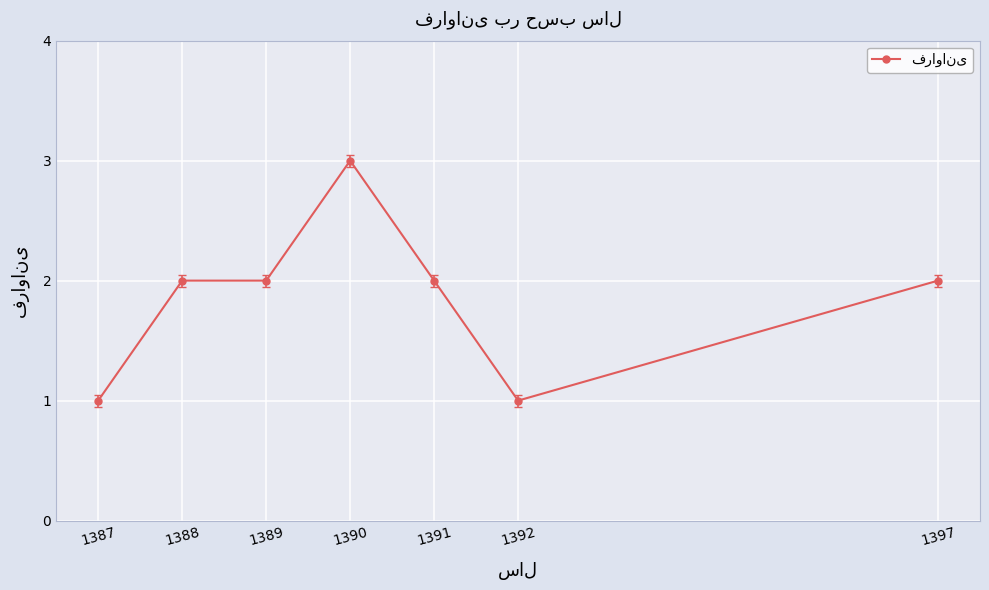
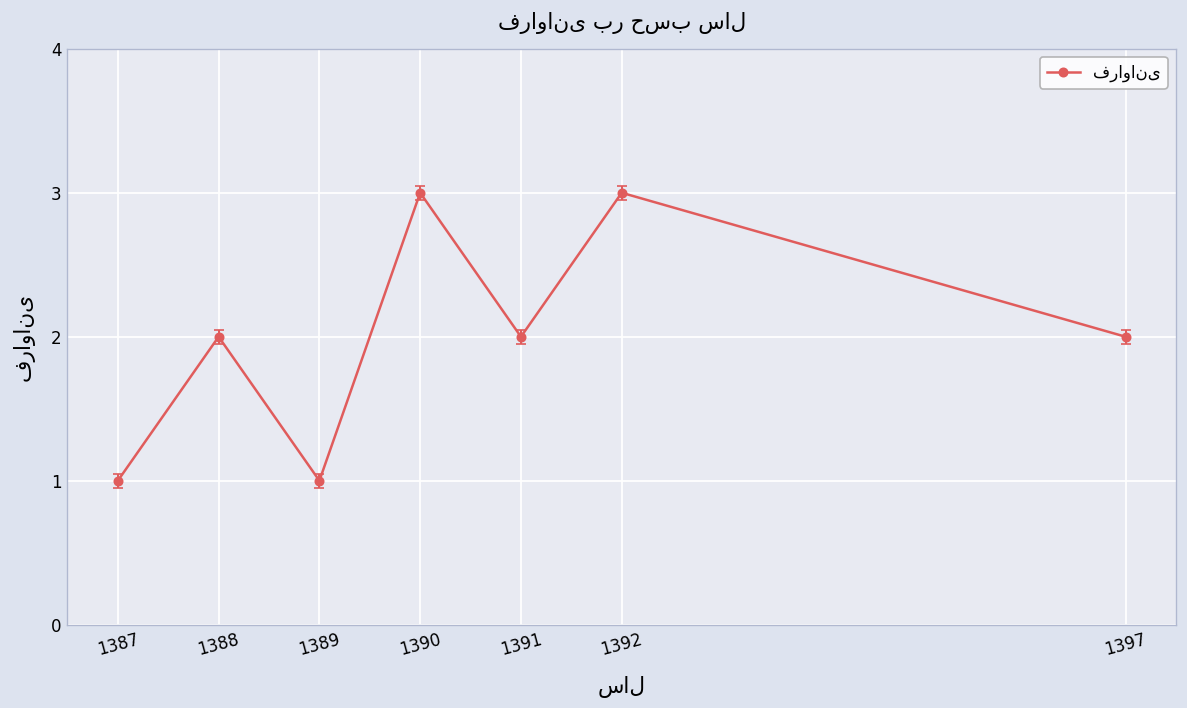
  {
    "فراوانی": {
      "1387": 1,
      "1388": 2,
-     "1389": 2,
+     "1389": 1,
      "1390": 3,
      "1391": 2,
-     "1392": 1,
+     "1392": 3,
      "1397": 2
    }
  }
